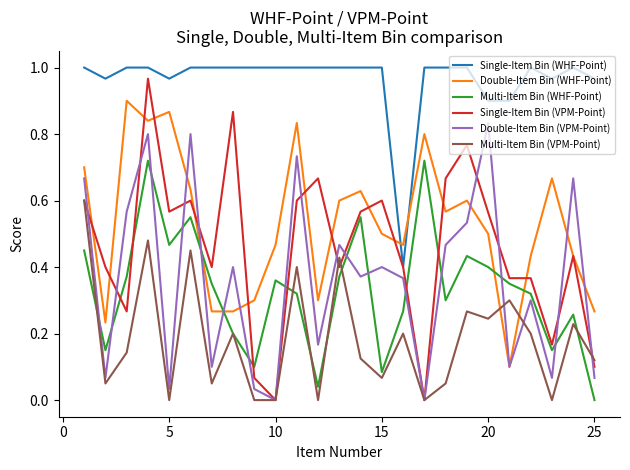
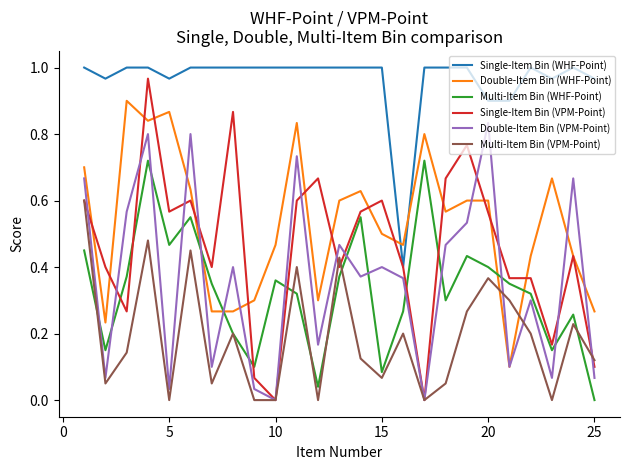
  {
    "Single-Item Bin (WHF-Point)": {
      "5": 0.97,
      "10": 1.00,
      "15": 1.00
    },
    "Double-Item Bin (WHF-Point)": {
      "5": 0.87,
      "10": 0.47,
      "15": 0.5,
-     "20": 0.5,
+     "20": 0.6,
      "25": 0.27
    },
    "Multi-Item Bin (WHF-Point)": {
      "5": 0.47,
      "10": 0.36,
      "15": 0.08,
      "20": 0.40,
      "25": 0.00
    },
    "Single-Item Bin (VPM-Point)": {
      "5": 0.57,
      "15": 0.60,
      "20": 0.56,
      "25": 0.10
    },
    "Double-Item Bin (VPM-Point)": {
      "5": 0.03,
      "15": 0.40,
      "25": 0.07
    },
    "Multi-Item Bin (VPM-Point)": {
      "5": 0.00,
      "15": 0.07,
-     "20": 0.24,
+     "20": 0.37,
      "25": 0.12
    }
  }
